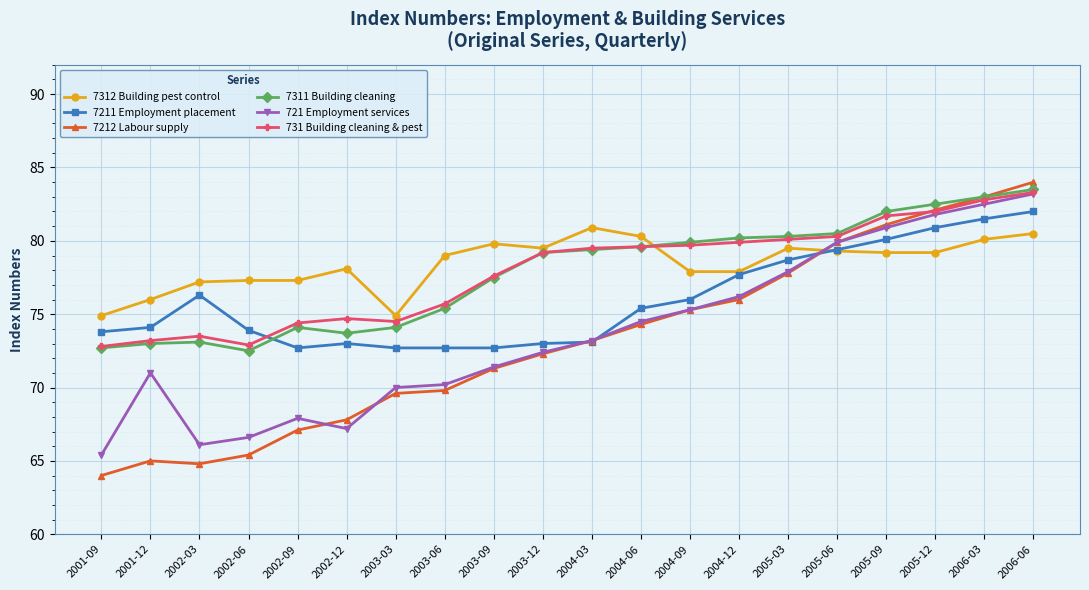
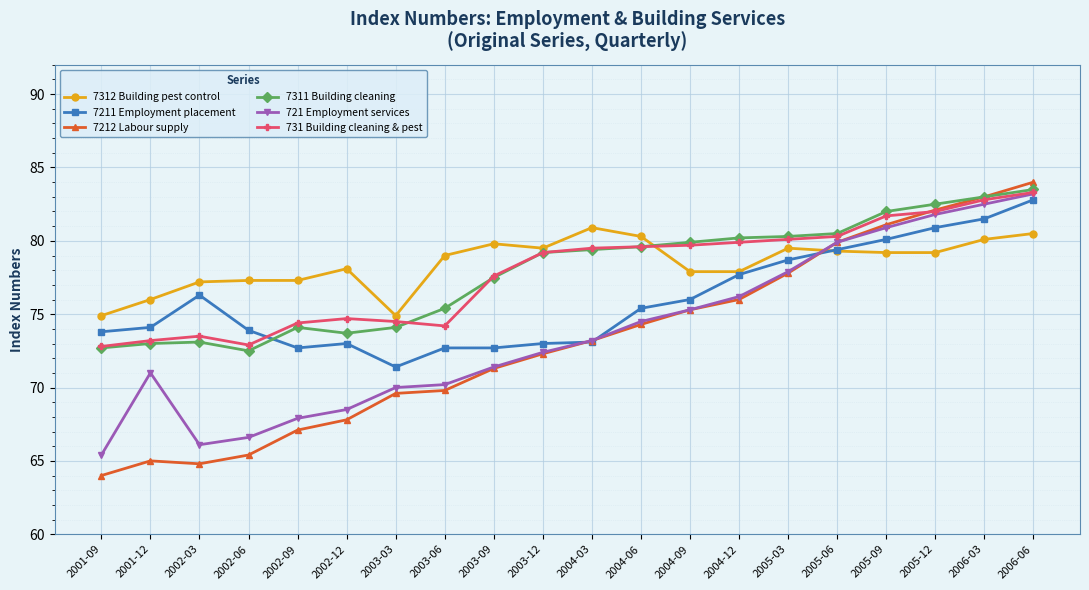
  {
    "7312 Building pest control": {
      "2001-09": 74.9,
      "2001-12": 76.0,
      "2002-03": 77.2,
      "2002-06": 77.3,
      "2002-09": 77.3,
      "2002-12": 78.1,
      "2003-03": 74.9,
      "2003-06": 79.0,
      "2003-09": 79.8,
      "2003-12": 79.5,
      "2004-03": 80.9,
      "2004-06": 80.3,
      "2004-09": 77.9,
      "2004-12": 77.9,
      "2005-03": 79.5,
      "2005-09": 79.2,
      "2005-12": 79.2,
      "2006-03": 80.1,
      "2006-06": 80.5
    },
    "7211 Employment placement": {
      "2001-09": 73.8,
      "2001-12": 74.1,
      "2002-03": 76.3,
      "2002-06": 73.9,
      "2002-09": 72.7,
      "2002-12": 73.0,
-     "2003-03": 72.7,
+     "2003-03": 71.4,
      "2003-06": 72.7,
      "2003-09": 72.7,
      "2003-12": 73.0,
      "2004-06": 75.4,
      "2004-09": 76.0,
      "2004-12": 77.7,
      "2005-03": 78.7,
      "2005-09": 80.1,
      "2005-12": 80.9,
      "2006-03": 81.5,
-     "2006-06": 82.0
+     "2006-06": 82.8
    },
    "7212 Labour supply": {
      "2001-09": 64.0,
      "2001-12": 65.0,
      "2002-03": 64.8,
      "2002-06": 65.4,
      "2002-09": 67.1,
      "2002-12": 67.8,
      "2003-03": 69.6,
      "2003-06": 69.8,
      "2004-06": 74.3,
      "2004-12": 76.0,
      "2005-09": 81.1,
      "2006-06": 84.0
    },
    "7311 Building cleaning": {
      "2001-12": 73.0,
      "2002-03": 73.1,
      "2002-06": 72.5,
      "2002-09": 74.1,
      "2002-12": 73.7,
      "2003-03": 74.1,
      "2003-06": 75.4,
      "2004-09": 79.9,
      "2004-12": 80.2,
      "2005-03": 80.3,
      "2005-06": 80.5,
      "2005-09": 82.0,
      "2005-12": 82.5,
      "2006-06": 83.5
    },
    "721 Employment services": {
      "2001-09": 65.4,
      "2001-12": 71.0,
      "2002-03": 66.1,
      "2002-06": 66.6,
      "2002-09": 67.9,
-     "2002-12": 67.2,
+     "2002-12": 68.5,
      "2003-03": 70.0,
      "2003-06": 70.2,
      "2004-06": 74.5,
      "2004-12": 76.2,
      "2005-09": 80.9,
      "2005-12": 81.8,
      "2006-03": 82.5
    },
    "731 Building cleaning & pest": {
      "2001-12": 73.2,
      "2002-03": 73.5,
      "2002-06": 72.9,
      "2002-09": 74.4,
      "2002-12": 74.7,
      "2003-03": 74.5,
-     "2003-06": 75.7,
+     "2003-06": 74.2,
      "2004-09": 79.7,
      "2004-12": 79.9,
      "2005-03": 80.1,
      "2005-06": 80.3,
      "2005-09": 81.7,
      "2006-03": 82.8
    }
  }
